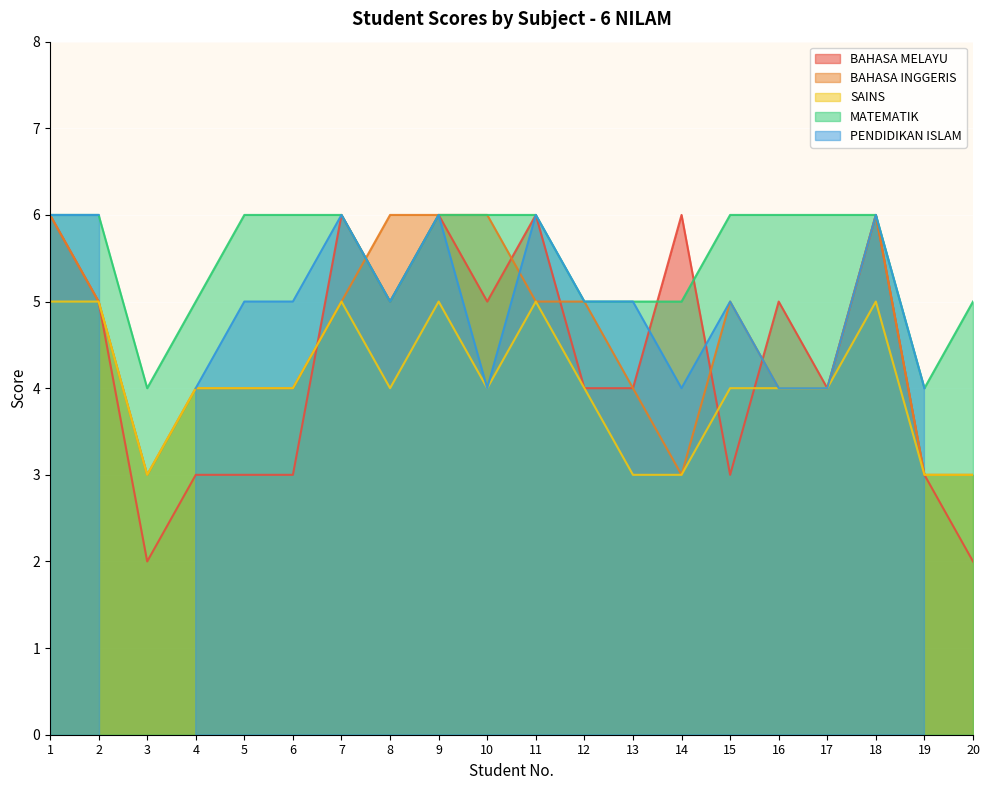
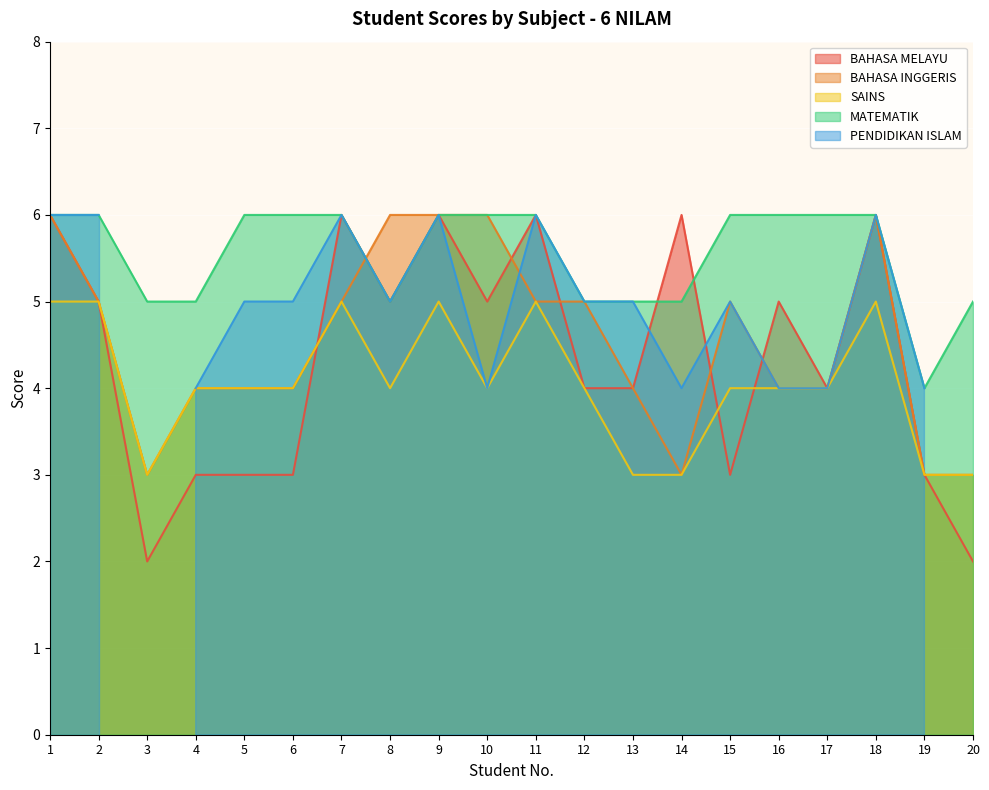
  {
    "MATEMATIK": {
-     "3": 4,
+     "3": 5,
      "4": 5,
      "5": 6,
      "6": 6,
      "14": 5,
      "15": 6,
      "16": 6,
      "17": 6,
      "20": 5
    }
  }
